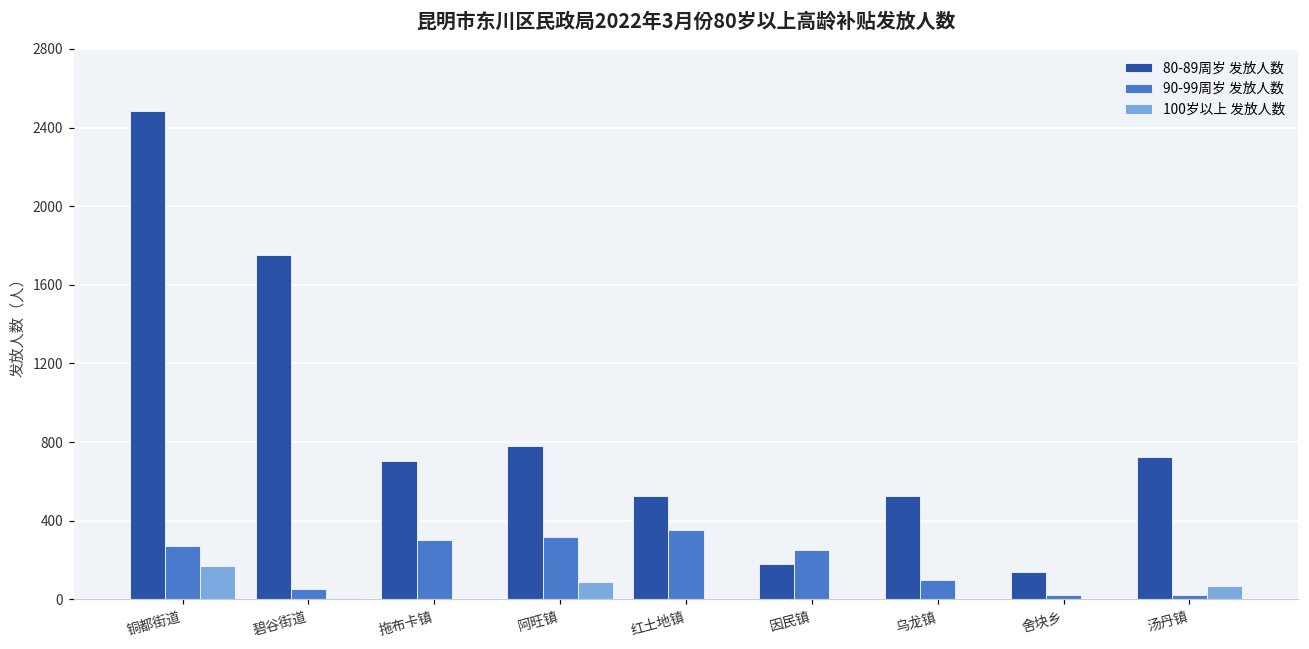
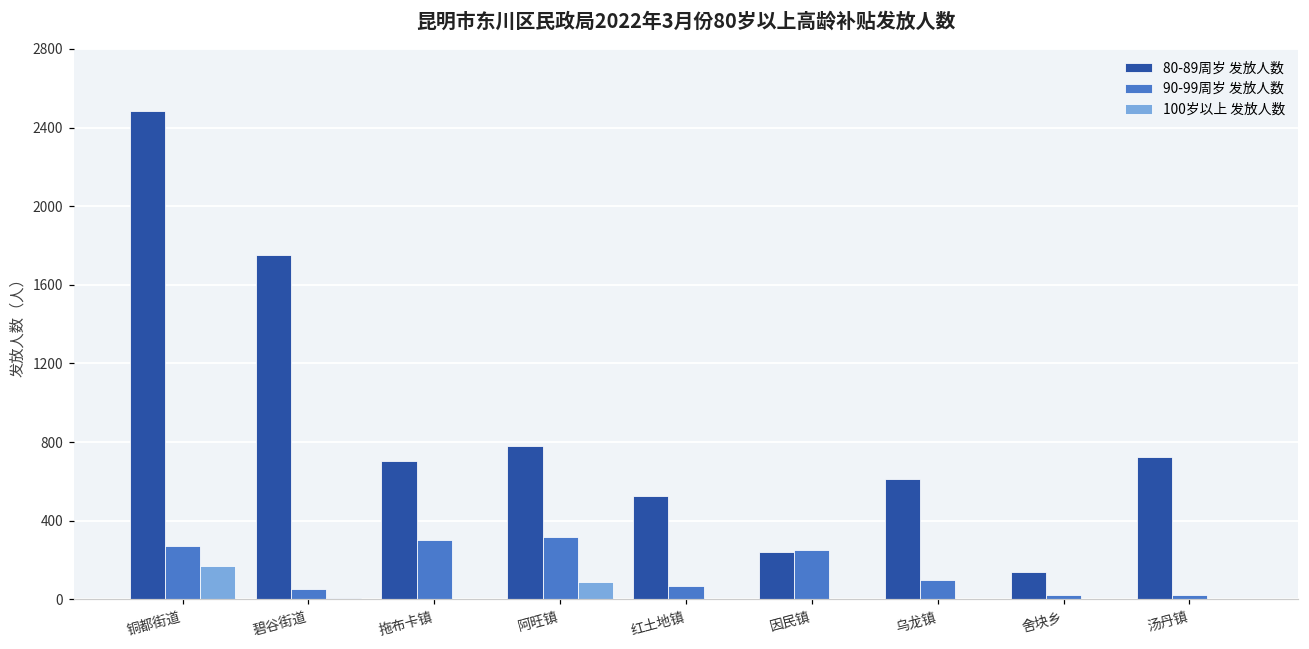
  {
    "80-89周岁 发放人数": {
      "铜都街道": 2490,
      "碧谷街道": 1750,
      "拖布卡镇": 700,
      "阿旺镇": 780,
      "红土地镇": 520,
-     "因民镇": 180,
-     "乌龙镇": 530,
+     "因民镇": 240,
+     "乌龙镇": 610,
      "舍块乡": 140,
      "汤丹镇": 720
    },
    "90-99周岁 发放人数": {
      "铜都街道": 270,
      "碧谷街道": 50,
      "拖布卡镇": 300,
      "阿旺镇": 320,
-     "红土地镇": 350,
+     "红土地镇": 70,
      "因民镇": 250,
      "乌龙镇": 100,
      "舍块乡": 20,
      "汤丹镇": 20
    },
    "100岁以上 发放人数": {
      "铜都街道": 170,
      "阿旺镇": 90,
      "红土地镇": 0,
      "因民镇": 0,
      "舍块乡": 0,
-     "汤丹镇": 70
+     "汤丹镇": 0
    }
  }
